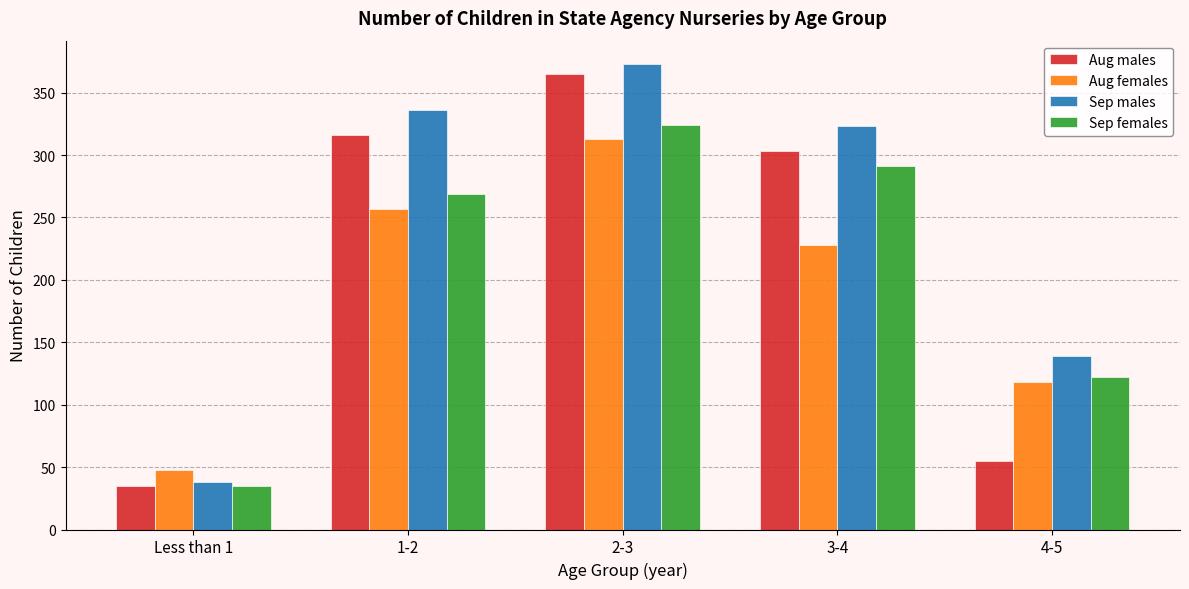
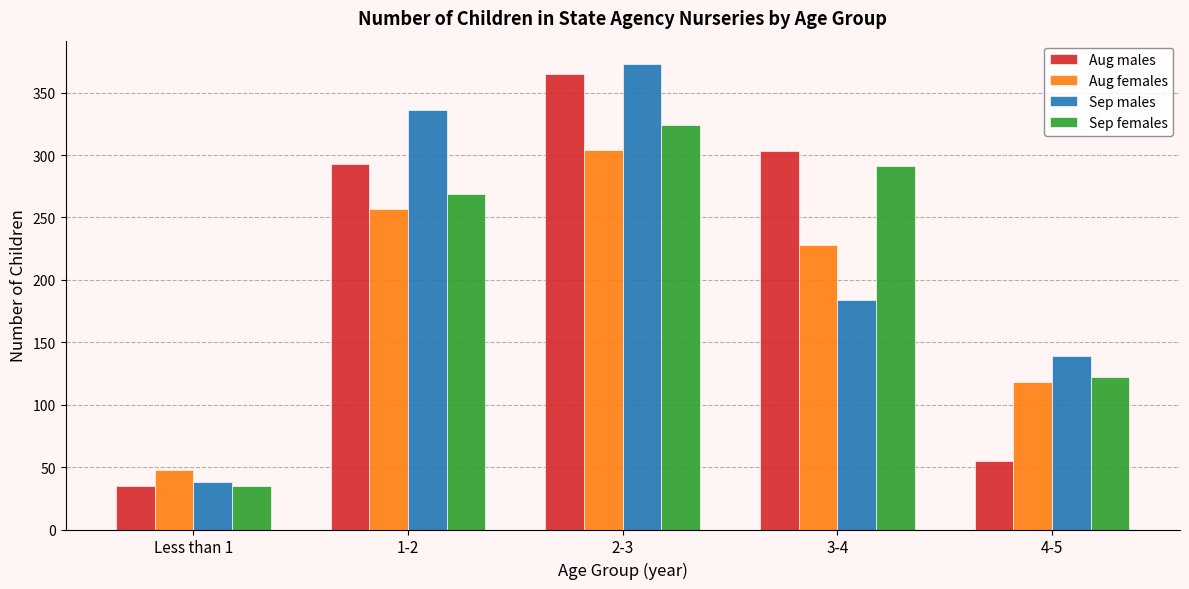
  {
    "Aug males": {
      "Less than 1": 35,
-     "1-2": 316,
+     "1-2": 293,
      "2-3": 365,
      "3-4": 303,
      "4-5": 55
    },
    "Aug females": {
      "Less than 1": 48,
      "1-2": 257,
-     "2-3": 313,
+     "2-3": 304,
      "3-4": 228,
      "4-5": 118
    },
    "Sep males": {
      "Less than 1": 38,
      "1-2": 336,
      "2-3": 373,
-     "3-4": 323,
+     "3-4": 184,
      "4-5": 139
    },
    "Sep females": {
      "Less than 1": 35,
      "1-2": 269,
      "2-3": 324,
      "3-4": 291,
      "4-5": 122
    }
  }
